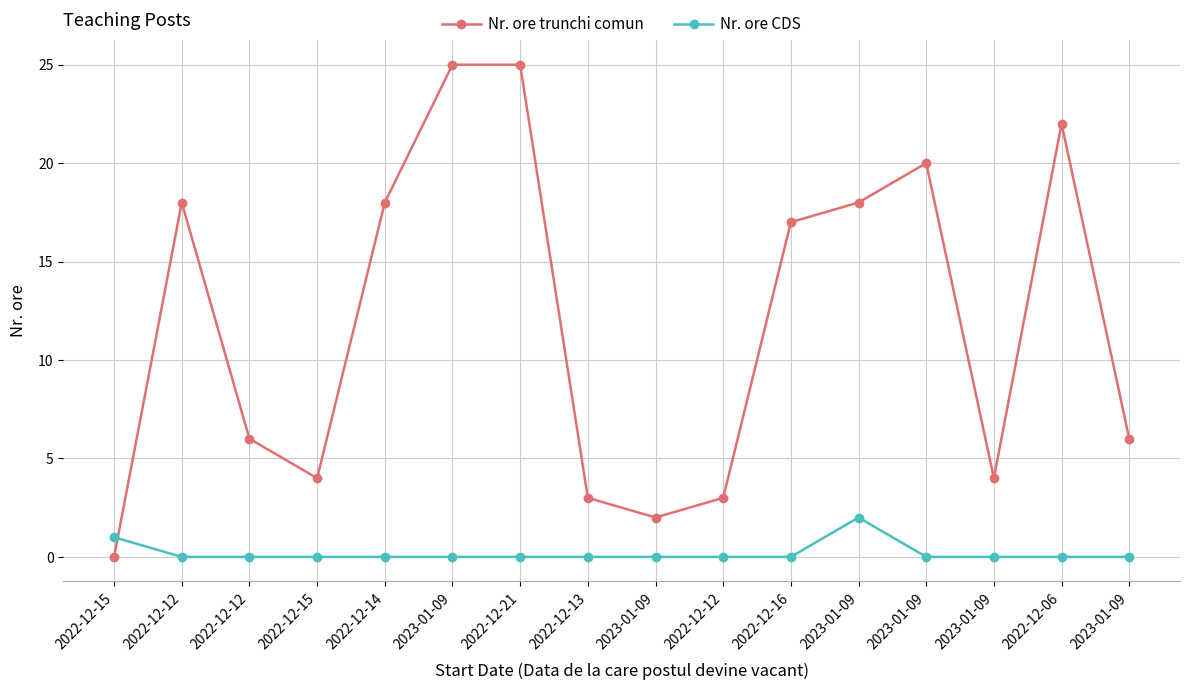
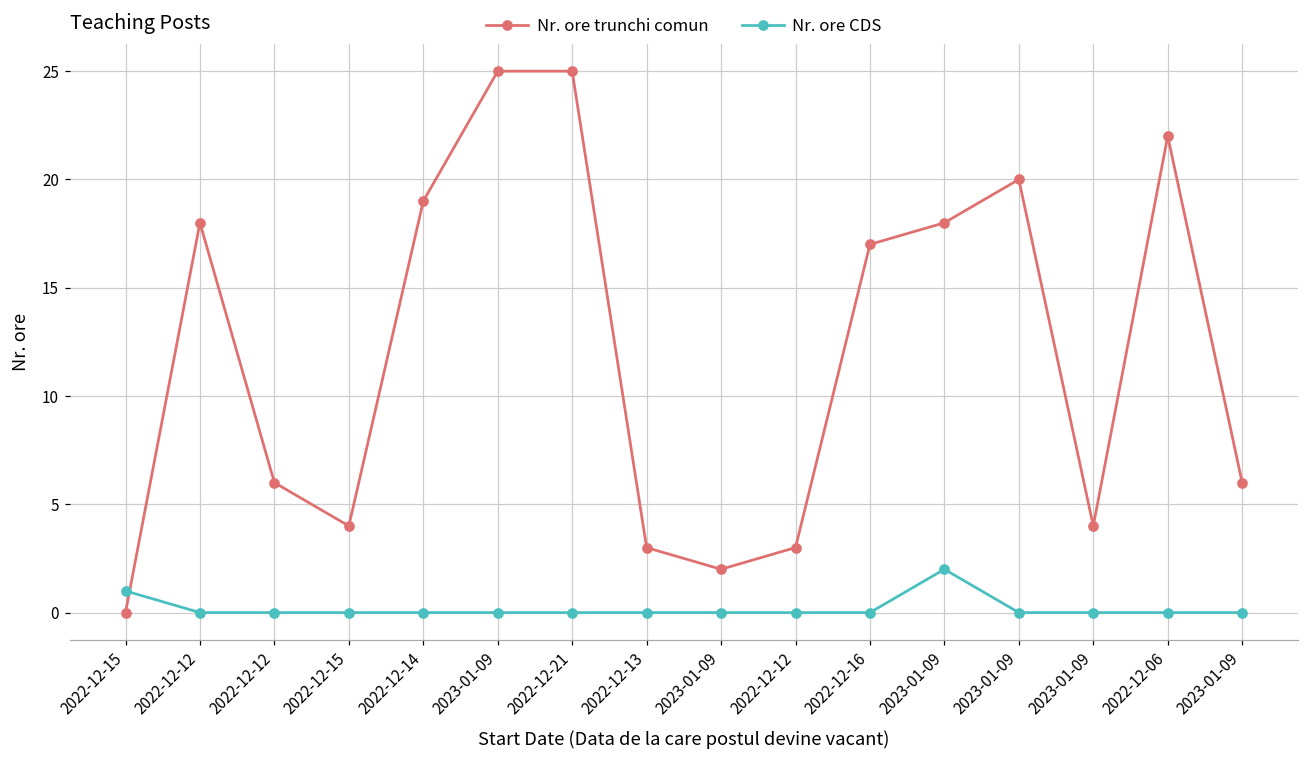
  {
    "Nr. ore trunchi comun": {
-     "2022-12-14": 18,
+     "2022-12-14": 19,
      "2022-12-21": 25,
      "2022-12-13": 3,
      "2022-12-16": 17,
      "2022-12-06": 22
    },
    "Nr. ore CDS": {
      "2022-12-14": 0,
      "2022-12-21": 0,
      "2022-12-13": 0,
      "2022-12-16": 0,
      "2022-12-06": 0
    }
  }
